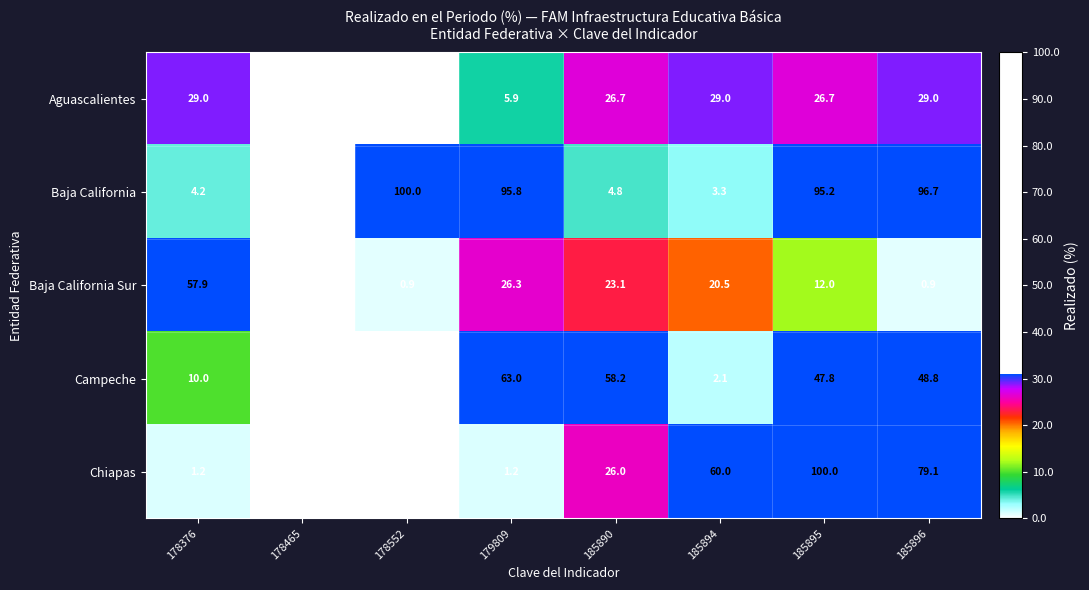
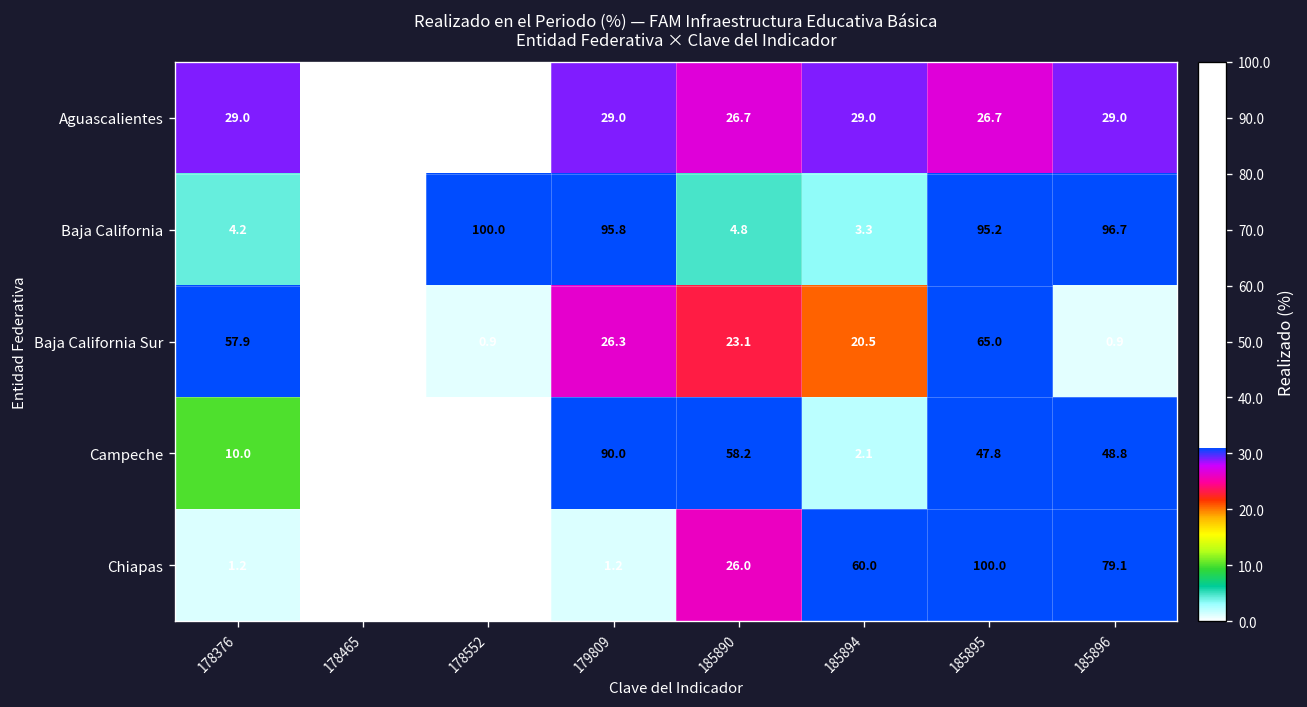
  {
    "Aguascalientes": {
      "178376": 29.0,
-     "179809": 5.9,
+     "179809": 29.0,
      "185890": 26.7,
      "185894": 29.0,
      "185895": 26.7,
      "185896": 29.0
    },
    "Baja California": {
      "178376": 4.2,
      "178552": 100.0,
      "179809": 95.8,
      "185890": 4.8,
      "185894": 3.3,
      "185895": 95.2,
      "185896": 96.7
    },
    "Baja California Sur": {
      "178376": 57.9,
      "179809": 26.3,
      "185890": 23.1,
      "185894": 20.5,
-     "185895": 12.0
+     "185895": 65.0
    },
    "Campeche": {
      "178376": 10.0,
-     "179809": 63.0,
+     "179809": 90.0,
      "185890": 58.2,
      "185894": 2.1,
      "185895": 47.8,
      "185896": 48.8
    },
    "Chiapas": {
      "185890": 26.0,
      "185894": 60.0,
      "185895": 100.0,
      "185896": 79.1
    }
  }
